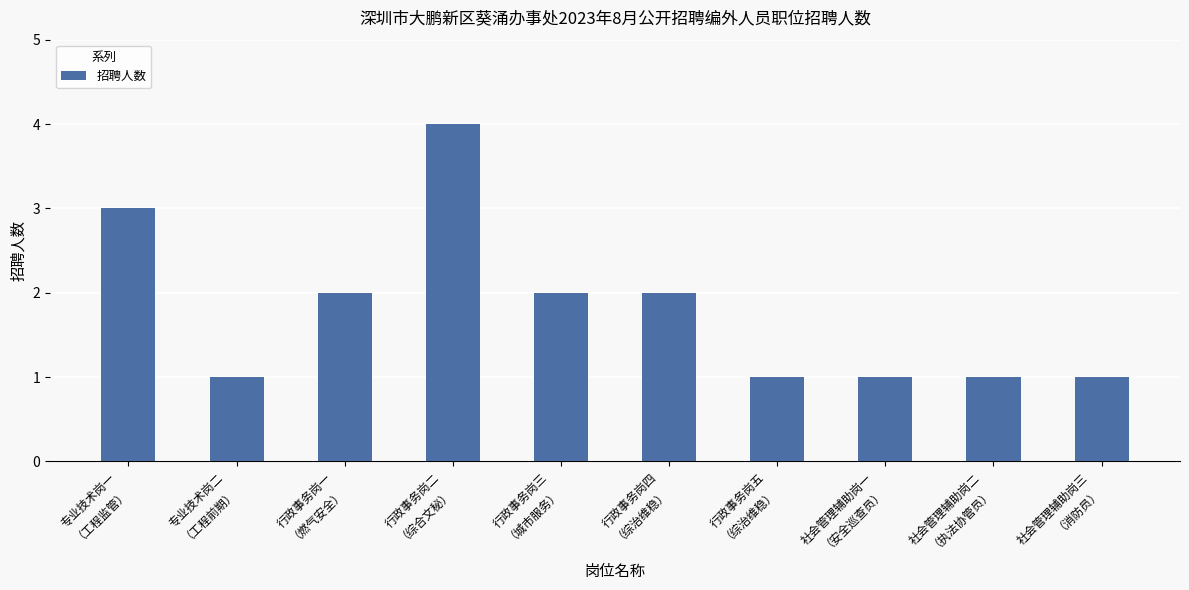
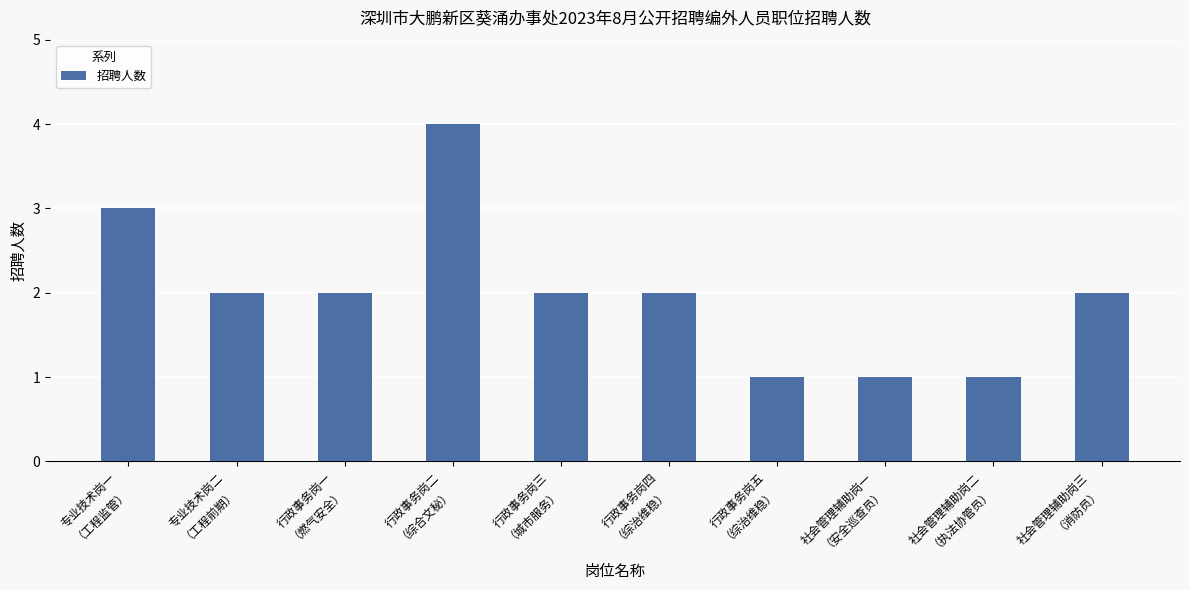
  {
    "专业技术岗一 （工程监管）": 3,
-   "专业技术岗二 （工程前期）": 1,
+   "专业技术岗二 （工程前期）": 2,
    "行政事务岗一 （燃气安全）": 2,
    "行政事务岗二 （综合文秘）": 4,
    "行政事务岗三 （城市服务）": 2,
    "行政事务岗四 （综治维稳）": 2,
    "行政事务岗五 （综治维稳）": 1,
    "社会管理辅助岗一 （安全巡查员）": 1,
    "社会管理辅助岗二 （执法协管员）": 1,
-   "社会管理辅助岗三 （消防员）": 1
+   "社会管理辅助岗三 （消防员）": 2
  }
